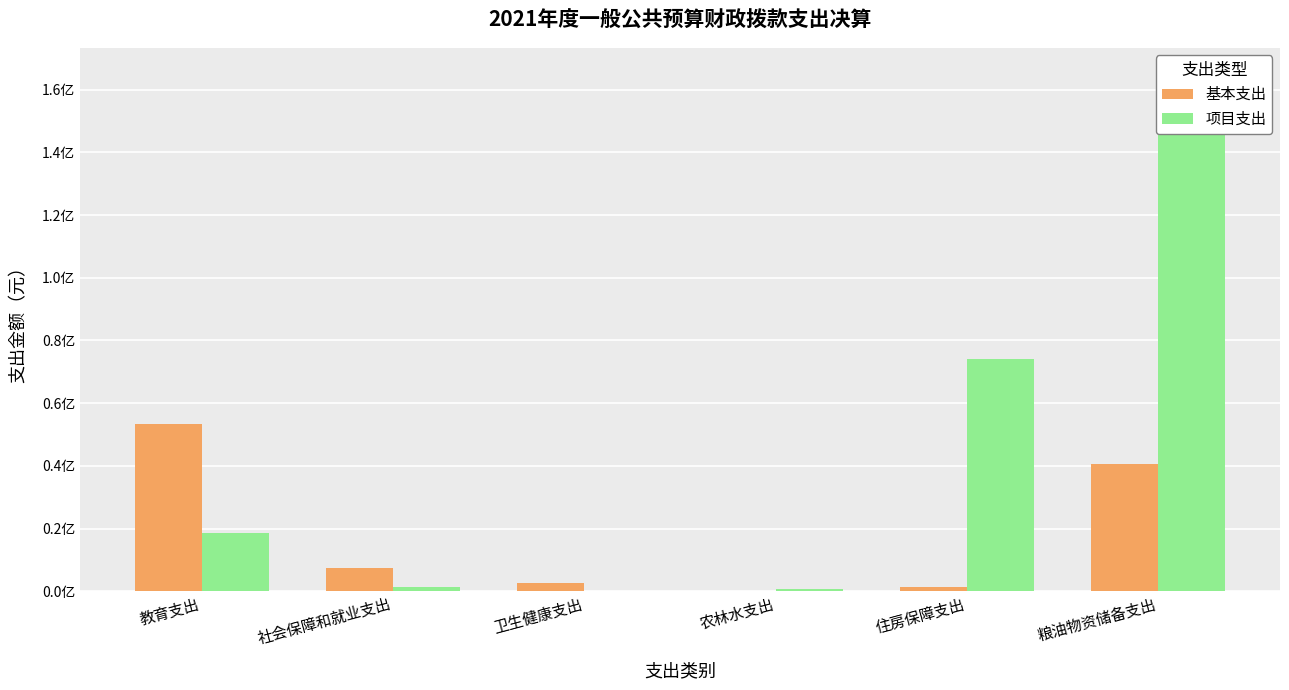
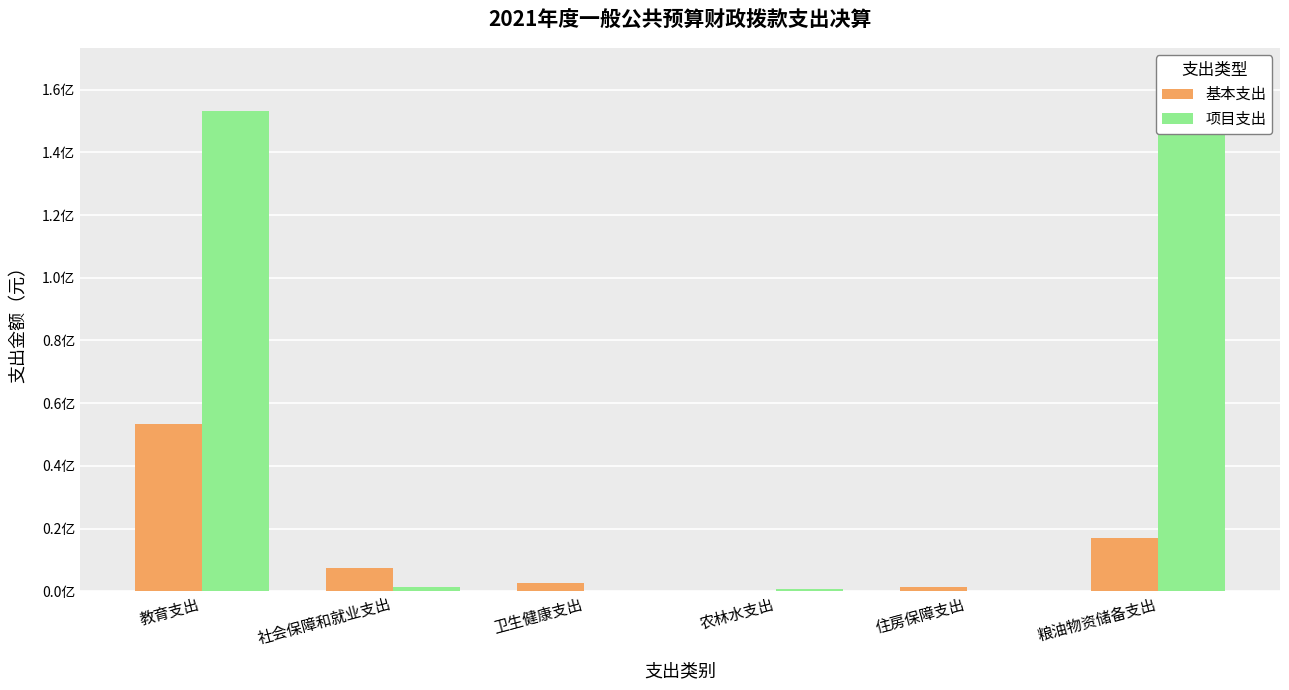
  {
    "基本支出": {
      "教育支出": "0.53亿",
      "社会保障和就业支出": "0.07亿",
      "卫生健康支出": "0.02亿",
      "农林水支出": "0.00亿",
      "住房保障支出": "0.01亿",
-     "粮油物资储备支出": "0.41亿"
+     "粮油物资储备支出": "0.17亿"
    },
    "项目支出": {
-     "教育支出": "0.19亿",
+     "教育支出": "1.53亿",
      "社会保障和就业支出": "0.01亿",
      "卫生健康支出": "0.00亿",
-     "住房保障支出": "0.74亿"
+     "住房保障支出": "0.00亿"
    }
  }
